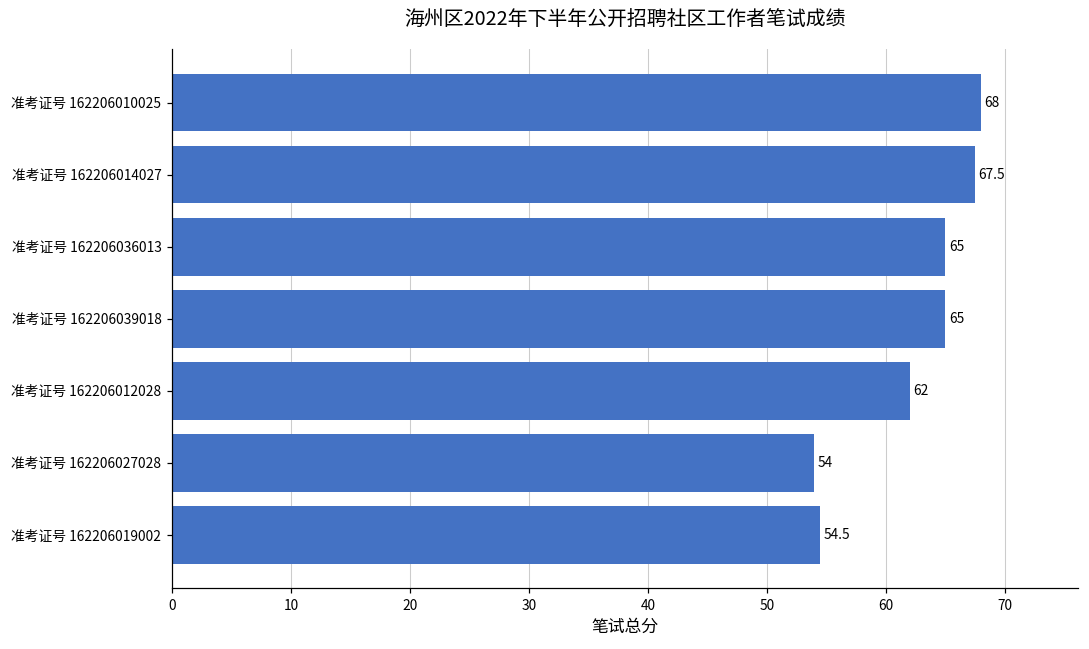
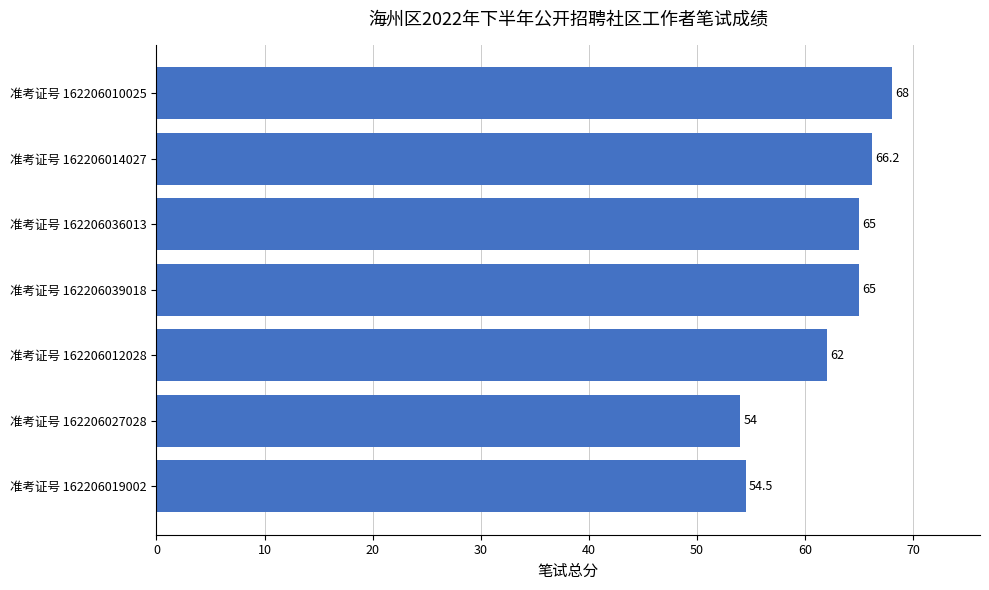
  {
    "准考证号 162206010025": 68,
-   "准考证号 162206014027": 67.5,
+   "准考证号 162206014027": 66.2,
    "准考证号 162206036013": 65,
    "准考证号 162206039018": 65,
    "准考证号 162206012028": 62,
    "准考证号 162206027028": 54,
    "准考证号 162206019002": 54.5
  }
